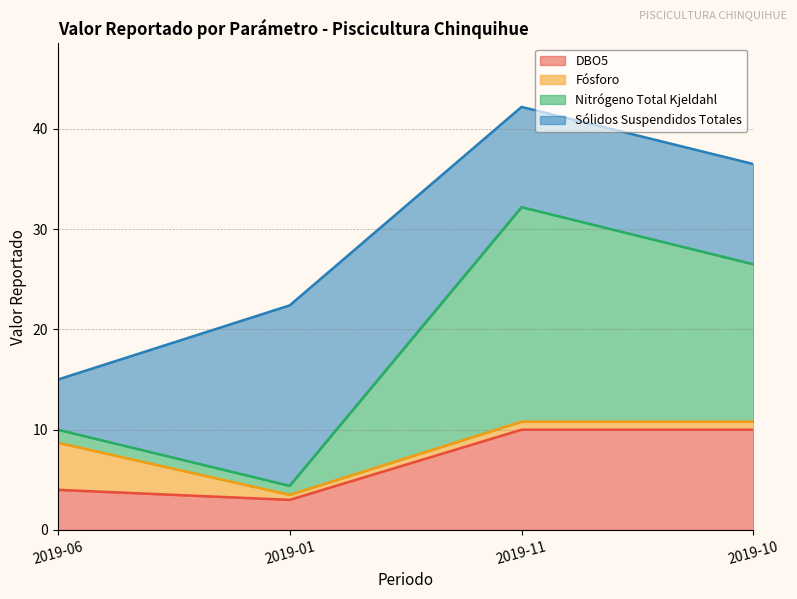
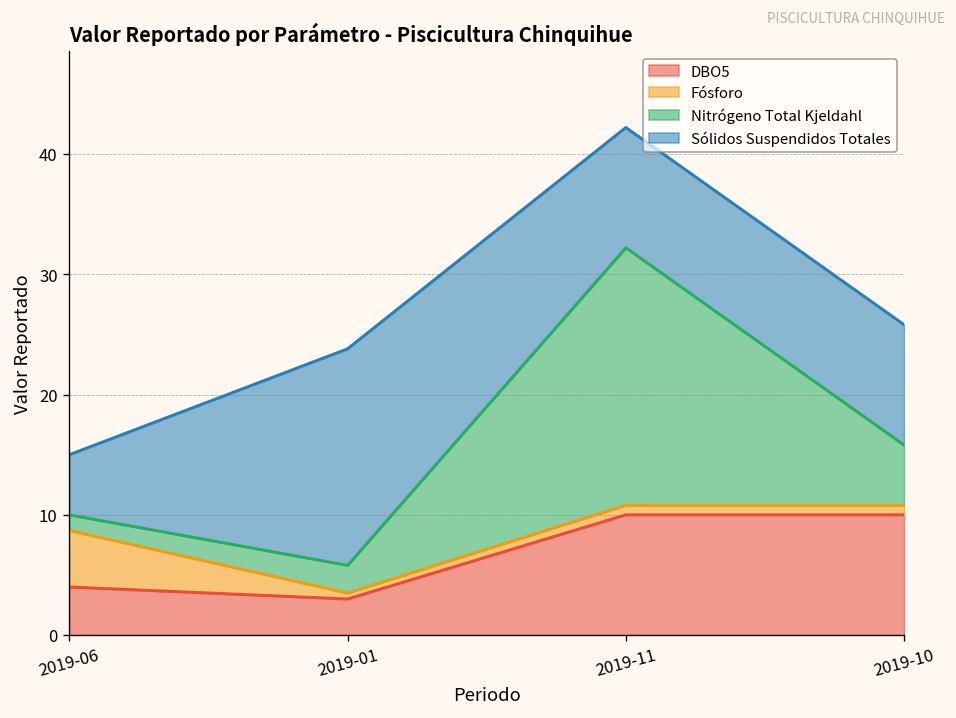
  {
    "DBO5": {
      "2019-06": 4.0,
      "2019-01": 3.0,
      "2019-11": 10.0,
      "2019-10": 10.0
    },
    "Fósforo": {
      "2019-06": 4.7,
      "2019-01": 0.5,
      "2019-11": 0.8,
      "2019-10": 0.8
    },
    "Nitrógeno Total Kjeldahl": {
      "2019-06": 1.3,
-     "2019-01": 0.9,
+     "2019-01": 2.3,
      "2019-11": 21.4,
-     "2019-10": 15.7
+     "2019-10": 5.0
    },
    "Sólidos Suspendidos Totales": {
      "2019-06": 5.0,
      "2019-01": 18.0,
      "2019-11": 10.0,
      "2019-10": 10.0
    }
  }
